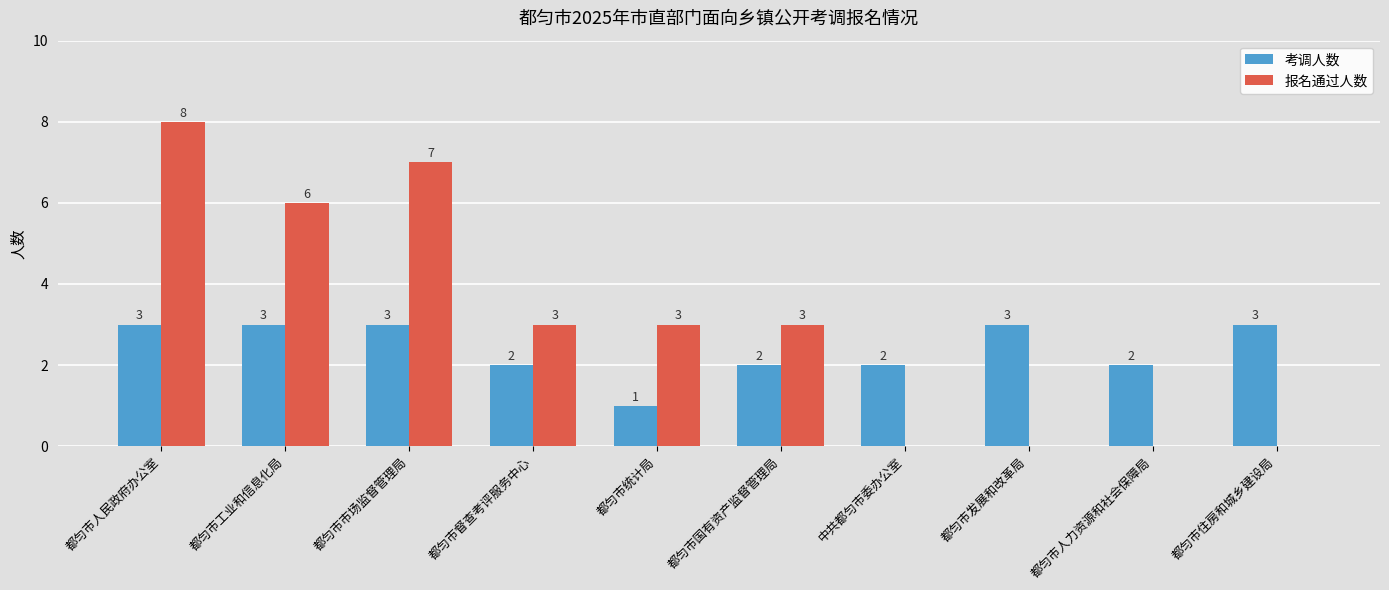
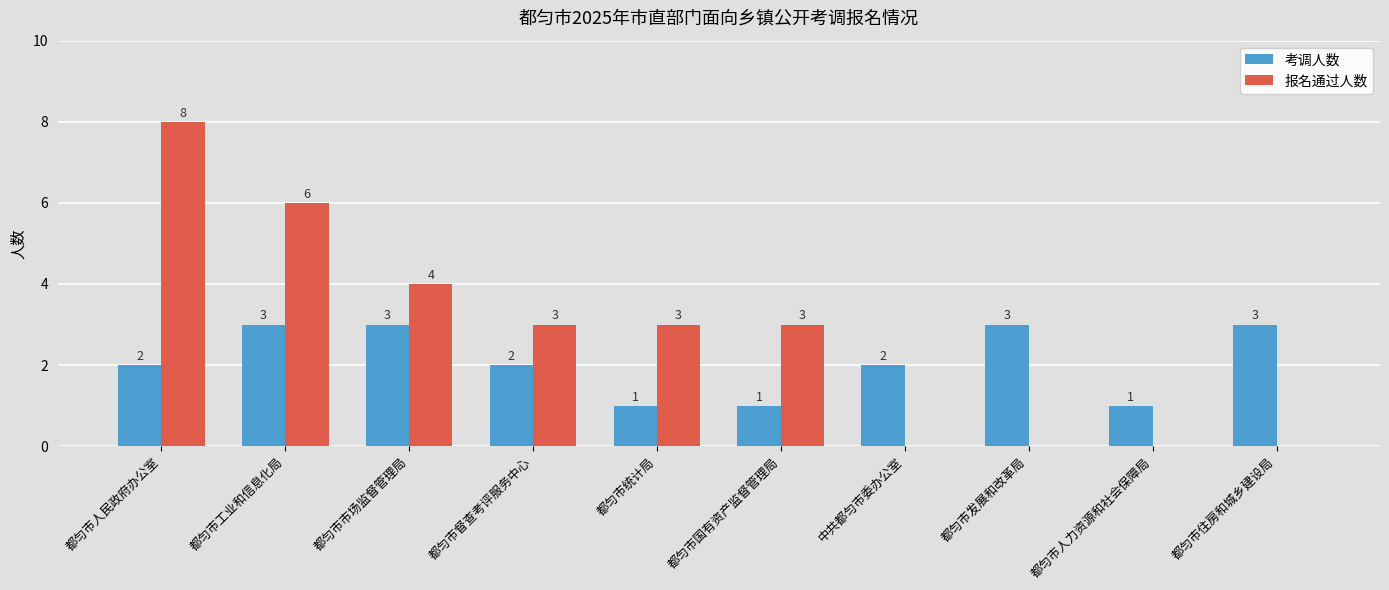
  {
    "考调人数": {
-     "都匀市人民政府办公室": 3,
+     "都匀市人民政府办公室": 2,
      "都匀市工业和信息化局": 3,
      "都匀市市场监督管理局": 3,
      "都匀市督查考评服务中心": 2,
      "都匀市统计局": 1,
-     "都匀市国有资产监督管理局": 2,
+     "都匀市国有资产监督管理局": 1,
      "中共都匀市委办公室": 2,
      "都匀市发展和改革局": 3,
-     "都匀市人力资源和社会保障局": 2,
+     "都匀市人力资源和社会保障局": 1,
      "都匀市住房和城乡建设局": 3
    },
    "报名通过人数": {
      "都匀市人民政府办公室": 8,
      "都匀市工业和信息化局": 6,
-     "都匀市市场监督管理局": 7,
+     "都匀市市场监督管理局": 4,
      "都匀市督查考评服务中心": 3,
      "都匀市统计局": 3,
      "都匀市国有资产监督管理局": 3
    }
  }
